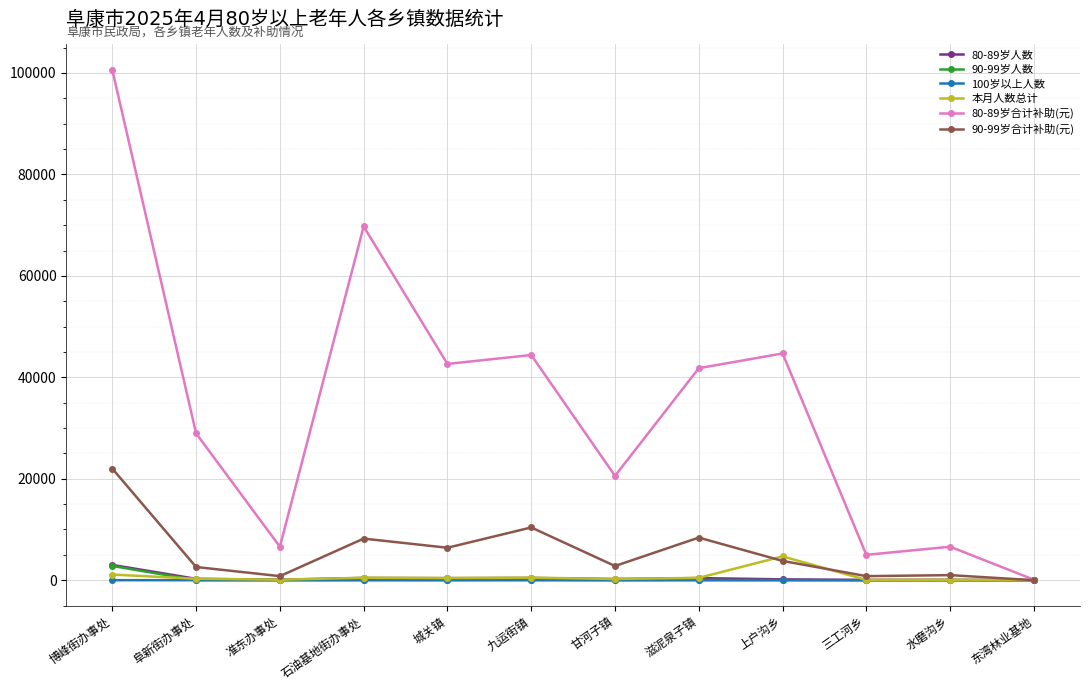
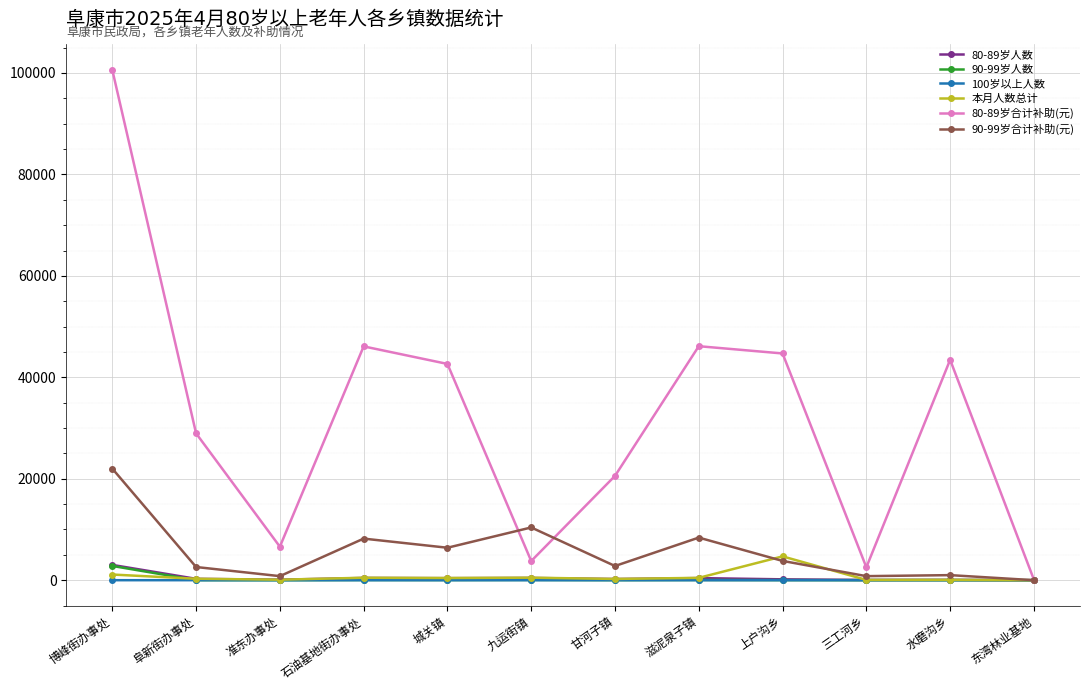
  {
    "100岁以上人数": {
      "博峰街办事处": 0
    },
    "本月人数总计": {
      "博峰街办事处": 1000,
      "上户沟乡": 5000
    },
    "80-89岁合计补助(元)": {
      "博峰街办事处": 101000,
      "阜新街办事处": 29000,
      "准东办事处": 7000,
-     "石油基地街办事处": 70000,
+     "石油基地街办事处": 46000,
      "城关镇": 43000,
-     "九运街镇": 44000,
+     "九运街镇": 4000,
      "甘河子镇": 21000,
-     "滋泥泉子镇": 42000,
+     "滋泥泉子镇": 46000,
      "上户沟乡": 45000,
-     "三工河乡": 5000,
-     "水磨沟乡": 7000
+     "三工河乡": 3000,
+     "水磨沟乡": 43000
    },
    "90-99岁合计补助(元)": {
      "博峰街办事处": 22000,
      "阜新街办事处": 3000,
      "准东办事处": 1000,
      "石油基地街办事处": 8000,
      "城关镇": 6000,
      "九运街镇": 10000,
      "甘河子镇": 3000,
      "滋泥泉子镇": 8000,
      "上户沟乡": 4000,
      "三工河乡": 1000,
      "水磨沟乡": 1000
    }
  }
